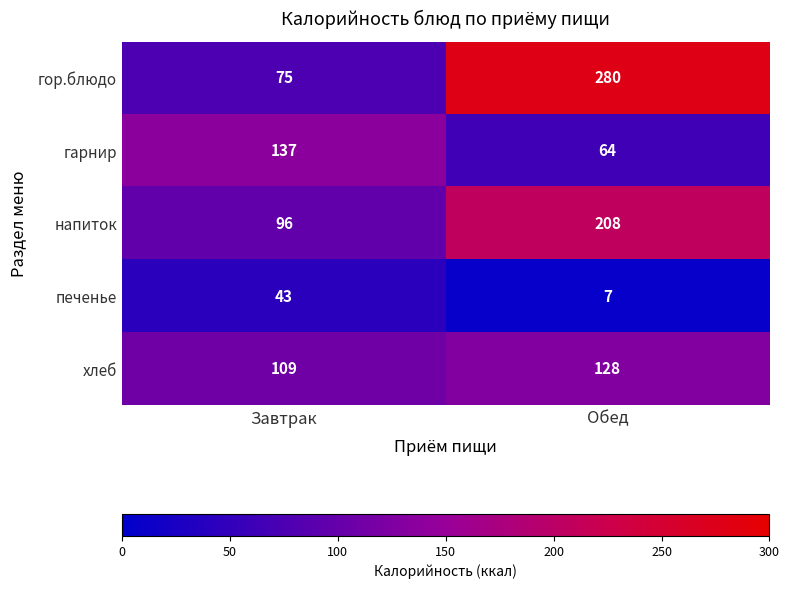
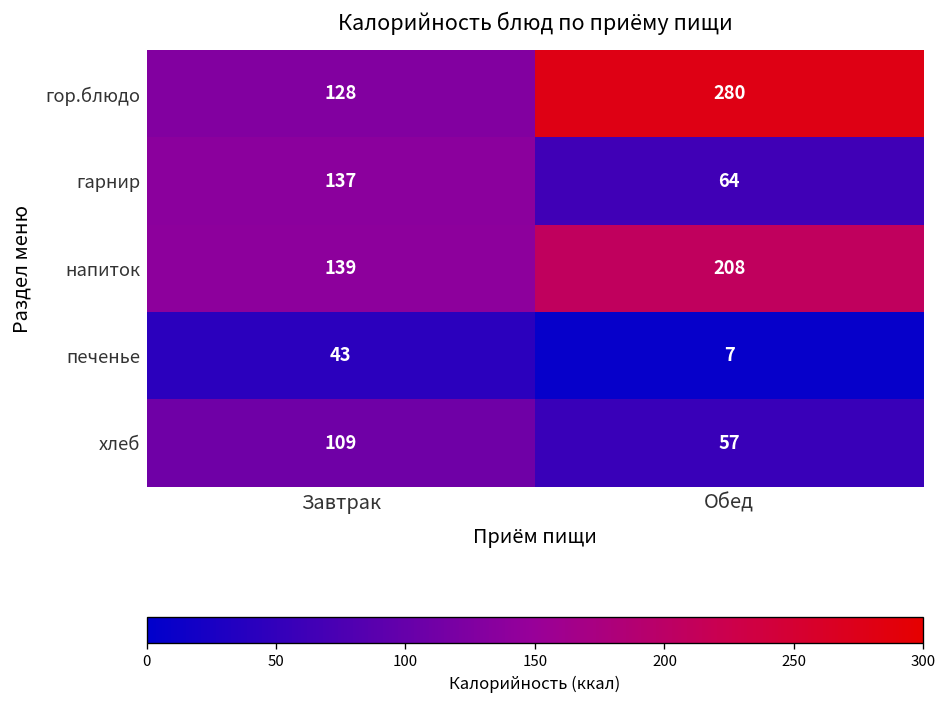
  {
    "гор.блюдо": {
-     "Завтрак": 75,
+     "Завтрак": 128,
      "Обед": 280
    },
    "гарнир": {
      "Завтрак": 137,
      "Обед": 64
    },
    "напиток": {
-     "Завтрак": 96,
+     "Завтрак": 139,
      "Обед": 208
    },
    "печенье": {
      "Завтрак": 43,
      "Обед": 7
    },
    "хлеб": {
      "Завтрак": 109,
-     "Обед": 128
+     "Обед": 57
    }
  }
